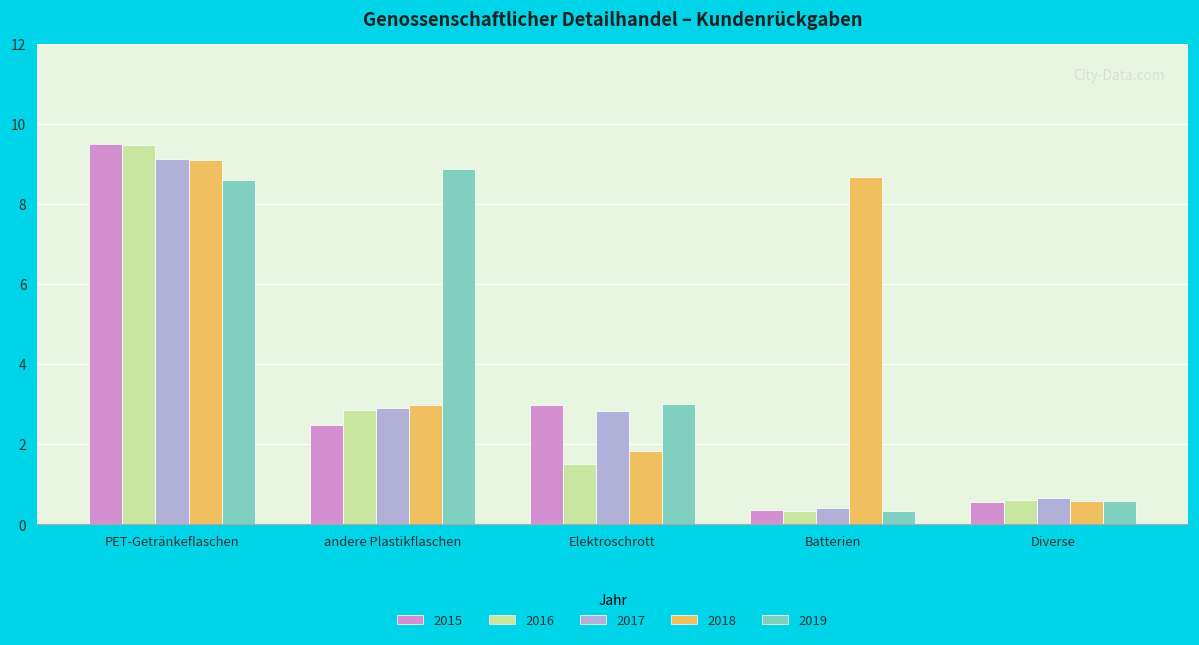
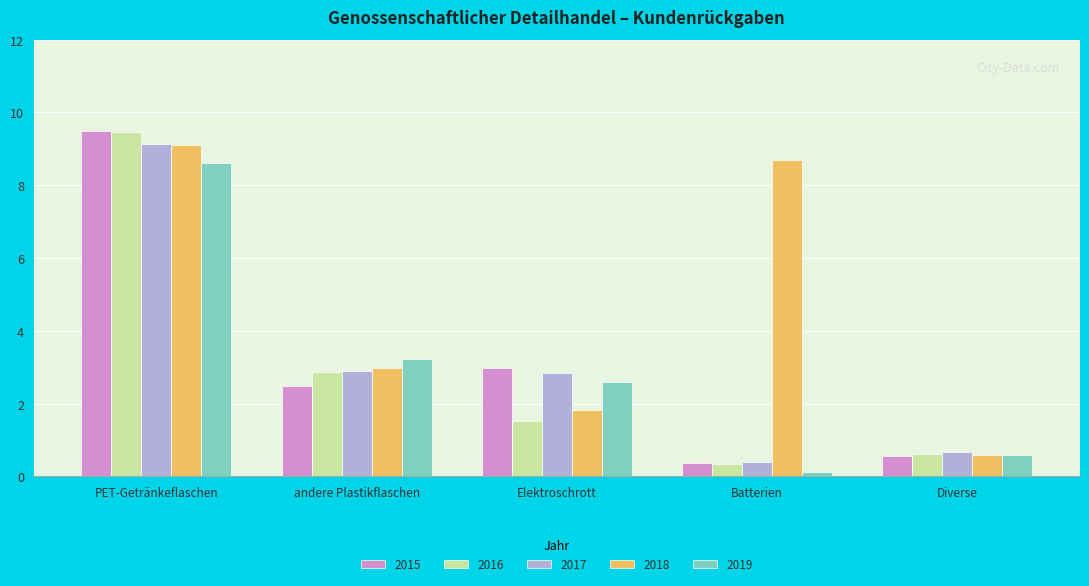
  {
    "2016": {
      "PET-Getränkeflaschen": 9.5,
      "andere Plastikflaschen": 2.9,
      "Elektroschrott": 1.5,
      "Batterien": 0.3,
      "Diverse": 0.6
    },
    "2018": {
      "PET-Getränkeflaschen": 9.1,
      "andere Plastikflaschen": 3.0,
      "Elektroschrott": 1.8,
      "Batterien": 8.7,
      "Diverse": 0.6
    },
    "2019": {
      "PET-Getränkeflaschen": 8.6,
-     "andere Plastikflaschen": 8.9,
-     "Elektroschrott": 3.0,
-     "Batterien": 0.3,
+     "andere Plastikflaschen": 3.2,
+     "Elektroschrott": 2.6,
+     "Batterien": 0.1,
      "Diverse": 0.6
    }
  }
